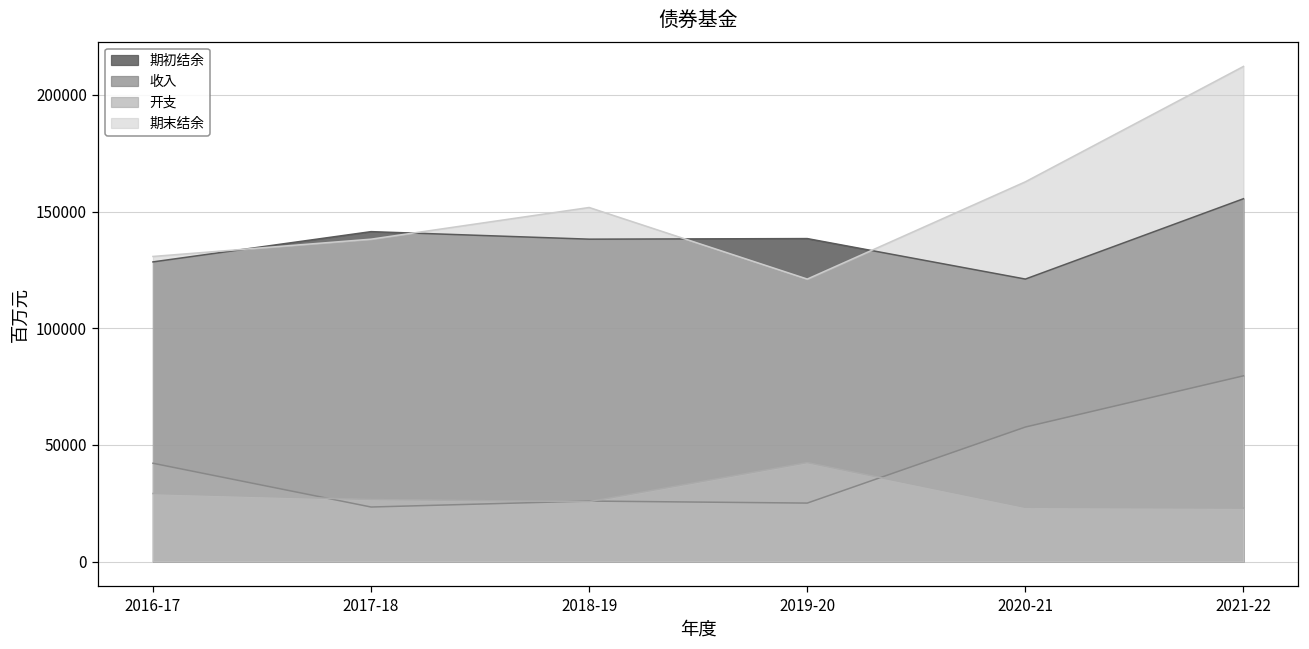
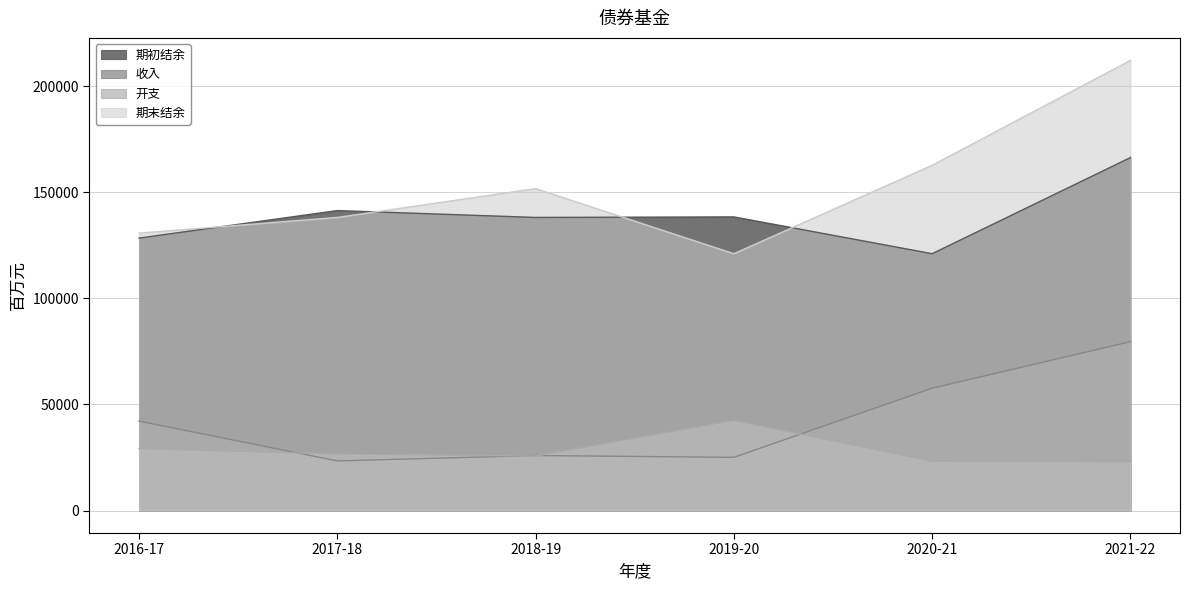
  {
    "期初结余": {
      "2016-17": 128000,
      "2017-18": 141000,
      "2018-19": 138000,
      "2019-20": 138000,
      "2020-21": 121000,
-     "2021-22": 155000
+     "2021-22": 166000
    }
  }
